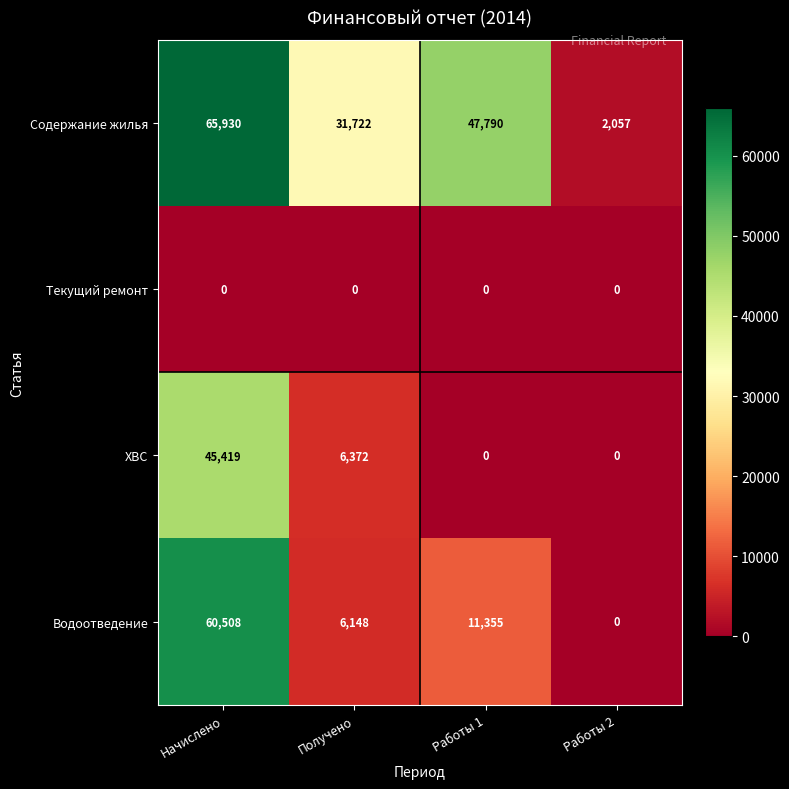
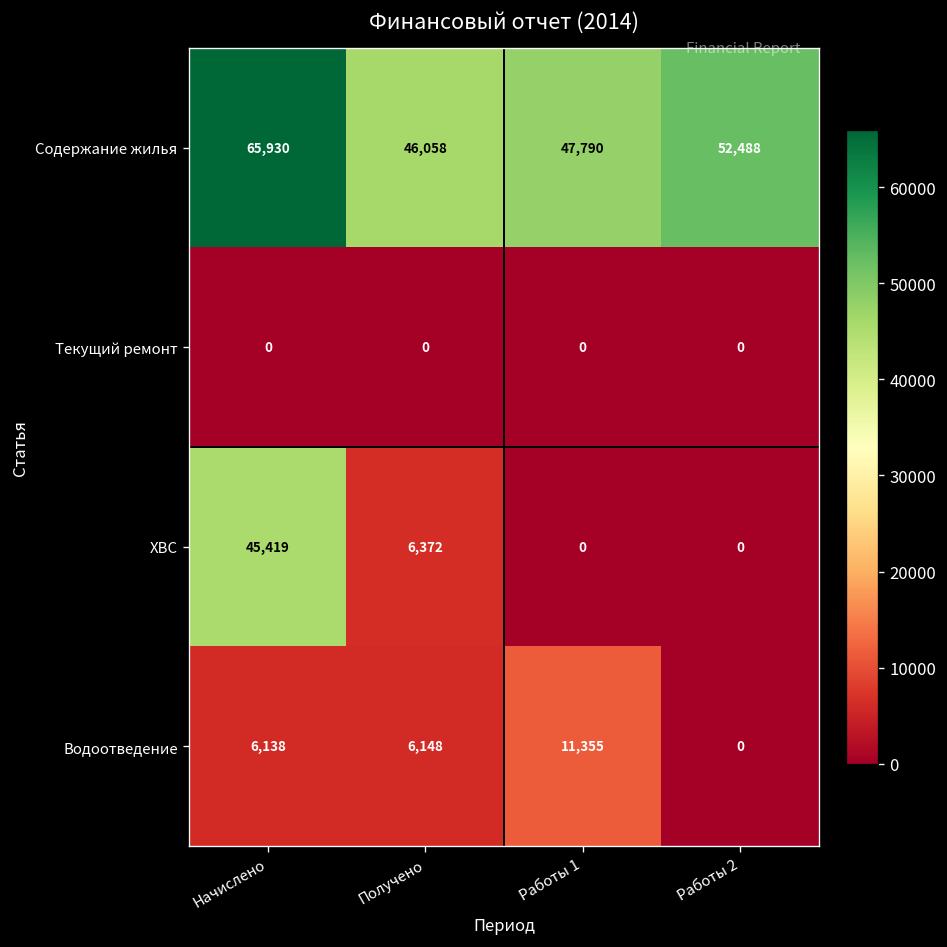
  {
    "Содержание жилья": {
      "Начислено": "65,930",
-     "Получено": "31,722",
+     "Получено": "46,058",
      "Работы 1": "47,790",
-     "Работы 2": "2,057"
+     "Работы 2": "52,488"
    },
    "Текущий ремонт": {
      "Начислено": "0",
      "Получено": "0",
      "Работы 1": "0",
      "Работы 2": "0"
    },
    "ХВС": {
      "Начислено": "45,419",
      "Получено": "6,372",
      "Работы 1": "0",
      "Работы 2": "0"
    },
    "Водоотведение": {
-     "Начислено": "60,508",
+     "Начислено": "6,138",
      "Получено": "6,148",
      "Работы 1": "11,355",
      "Работы 2": "0"
    }
  }
